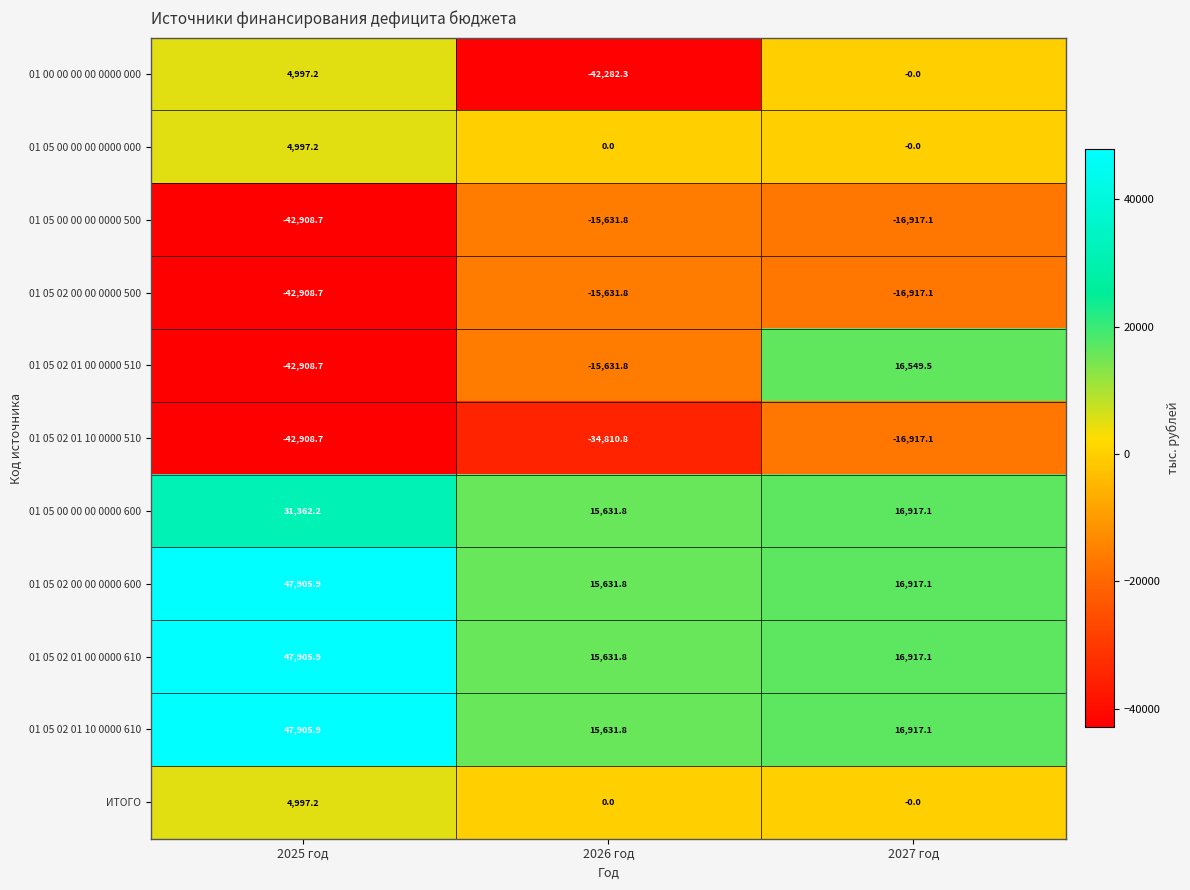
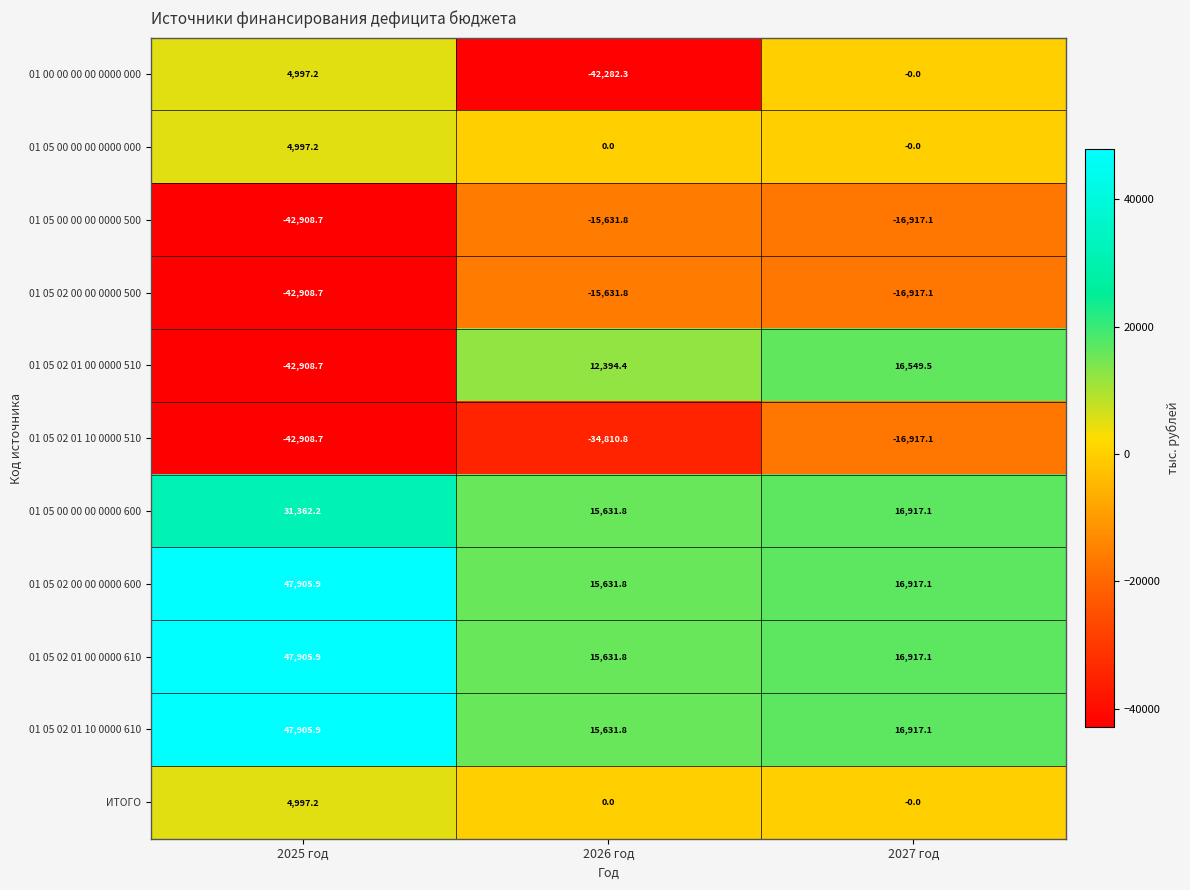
  {
    "01 00 00 00 00 0000 000": {
      "2025 год": "4,997.2",
      "2026 год": "-42,282.3",
      "2027 год": "-0.0"
    },
    "01 05 00 00 00 0000 000": {
      "2025 год": "4,997.2",
      "2026 год": "0.0",
      "2027 год": "-0.0"
    },
    "01 05 00 00 00 0000 500": {
      "2025 год": "-42,908.7",
      "2026 год": "-15,631.8",
      "2027 год": "-16,917.1"
    },
    "01 05 02 00 00 0000 500": {
      "2025 год": "-42,908.7",
      "2026 год": "-15,631.8",
      "2027 год": "-16,917.1"
    },
    "01 05 02 01 00 0000 510": {
      "2025 год": "-42,908.7",
-     "2026 год": "-15,631.8",
+     "2026 год": "12,394.4",
      "2027 год": "16,549.5"
    },
    "01 05 02 01 10 0000 510": {
      "2025 год": "-42,908.7",
      "2026 год": "-34,810.8",
      "2027 год": "-16,917.1"
    },
    "01 05 00 00 00 0000 600": {
      "2025 год": "31,362.2",
      "2026 год": "15,631.8",
      "2027 год": "16,917.1"
    },
    "01 05 02 00 00 0000 600": {
      "2025 год": "47,905.9",
      "2026 год": "15,631.8",
      "2027 год": "16,917.1"
    },
    "01 05 02 01 00 0000 610": {
      "2025 год": "47,905.9",
      "2026 год": "15,631.8",
      "2027 год": "16,917.1"
    },
    "01 05 02 01 10 0000 610": {
      "2025 год": "47,905.9",
      "2026 год": "15,631.8",
      "2027 год": "16,917.1"
    },
    "ИТОГО": {
      "2025 год": "4,997.2",
      "2026 год": "0.0",
      "2027 год": "-0.0"
    }
  }
